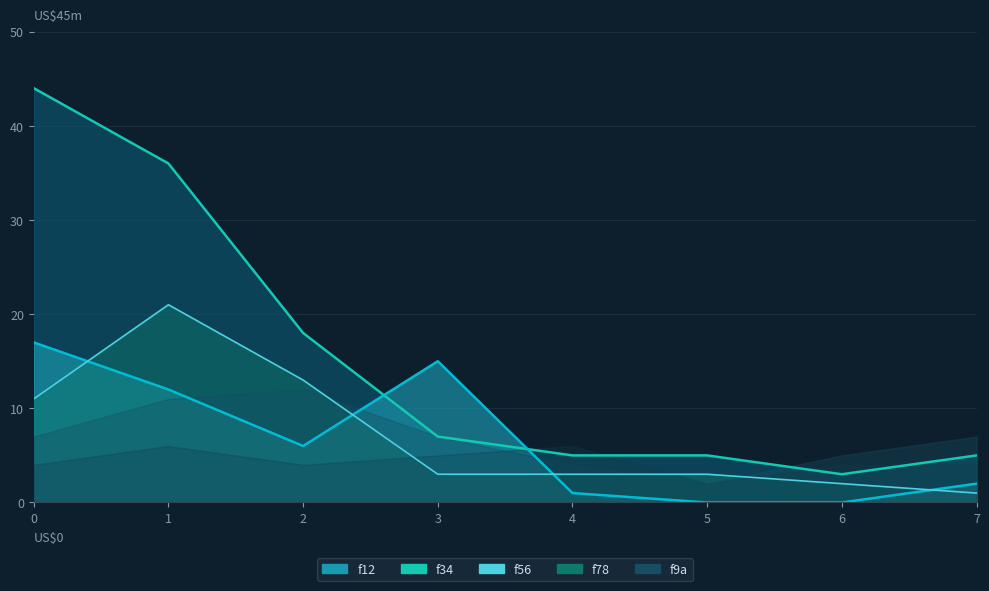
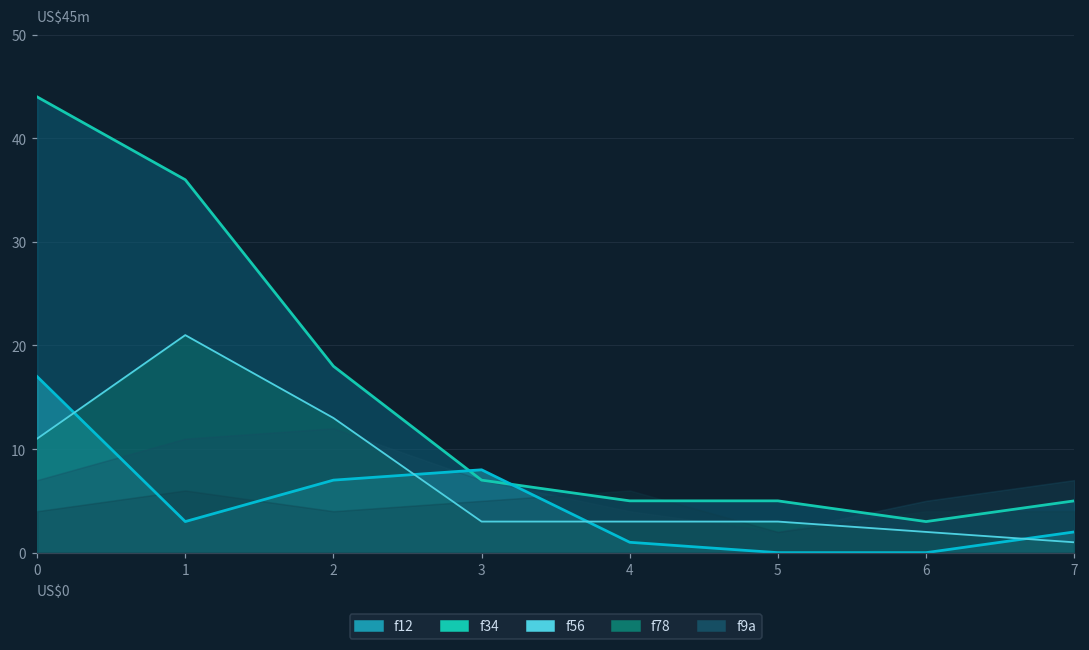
  {
    "f12": {
      "0": 17,
-     "1": 12,
-     "2": 6,
-     "3": 15,
+     "1": 3,
+     "2": 7,
+     "3": 8,
      "4": 1,
      "5": 0,
      "6": 0,
      "7": 2
    }
  }
